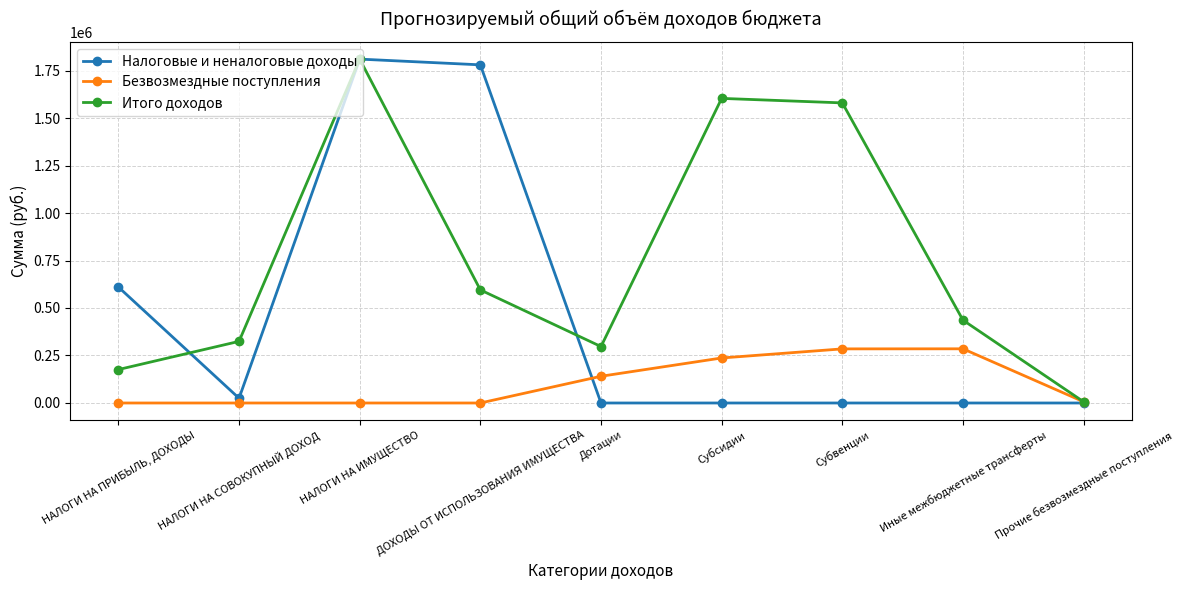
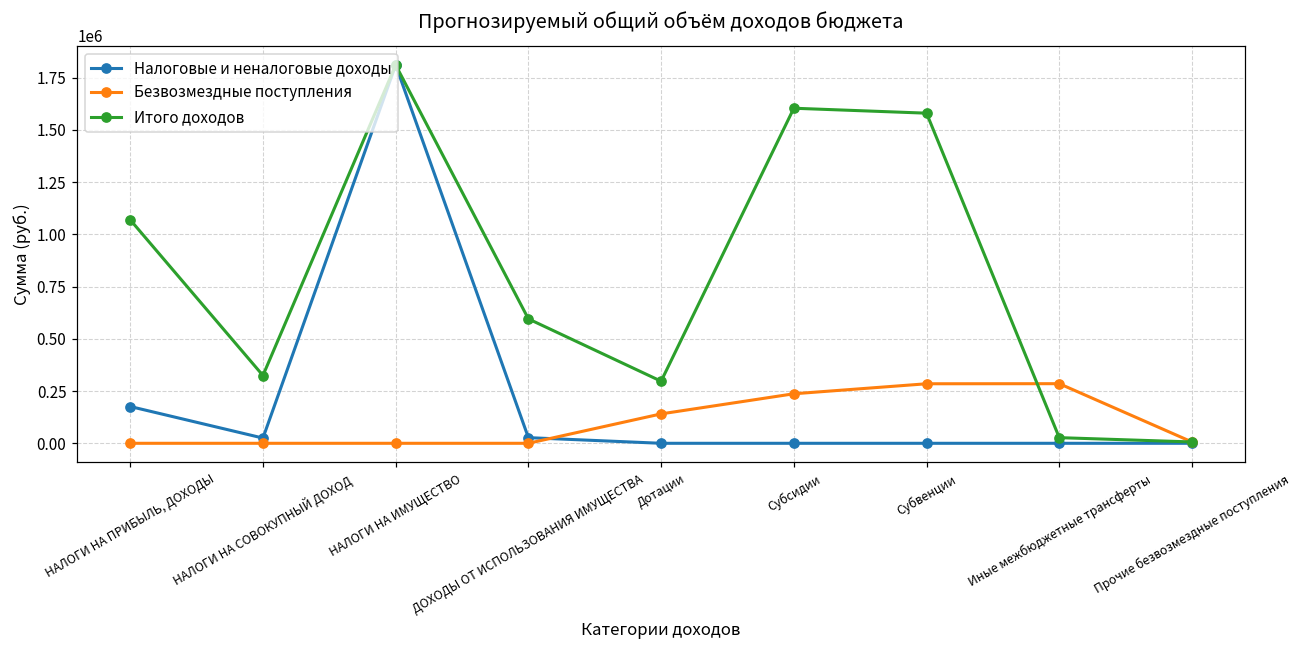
  {
    "Налоговые и неналоговые доходы": {
-     "НАЛОГИ НА ПРИБЫЛЬ, ДОХОДЫ": 610000,
+     "НАЛОГИ НА ПРИБЫЛЬ, ДОХОДЫ": 180000,
      "НАЛОГИ НА СОВОКУПНЫЙ ДОХОД": 30000,
-     "ДОХОДЫ ОТ ИСПОЛЬЗОВАНИЯ ИМУЩЕСТВА": 1780000,
+     "ДОХОДЫ ОТ ИСПОЛЬЗОВАНИЯ ИМУЩЕСТВА": 30000,
      "Дотации": 0,
      "Субсидии": 0,
      "Субвенции": 0,
      "Иные межбюджетные трансферты": 0
    },
    "Безвозмездные поступления": {
      "НАЛОГИ НА ПРИБЫЛЬ, ДОХОДЫ": 0,
      "НАЛОГИ НА СОВОКУПНЫЙ ДОХОД": 0,
      "НАЛОГИ НА ИМУЩЕСТВО": 0,
      "ДОХОДЫ ОТ ИСПОЛЬЗОВАНИЯ ИМУЩЕСТВА": 0,
      "Дотации": 140000,
      "Субсидии": 240000,
      "Субвенции": 280000,
      "Иные межбюджетные трансферты": 290000
    },
    "Итого доходов": {
-     "НАЛОГИ НА ПРИБЫЛЬ, ДОХОДЫ": 180000,
+     "НАЛОГИ НА ПРИБЫЛЬ, ДОХОДЫ": 1070000,
      "НАЛОГИ НА СОВОКУПНЫЙ ДОХОД": 320000,
      "ДОХОДЫ ОТ ИСПОЛЬЗОВАНИЯ ИМУЩЕСТВА": 600000,
      "Дотации": 300000,
      "Субсидии": 1600000,
      "Субвенции": 1580000,
-     "Иные межбюджетные трансферты": 440000
+     "Иные межбюджетные трансферты": 30000
    }
  }
